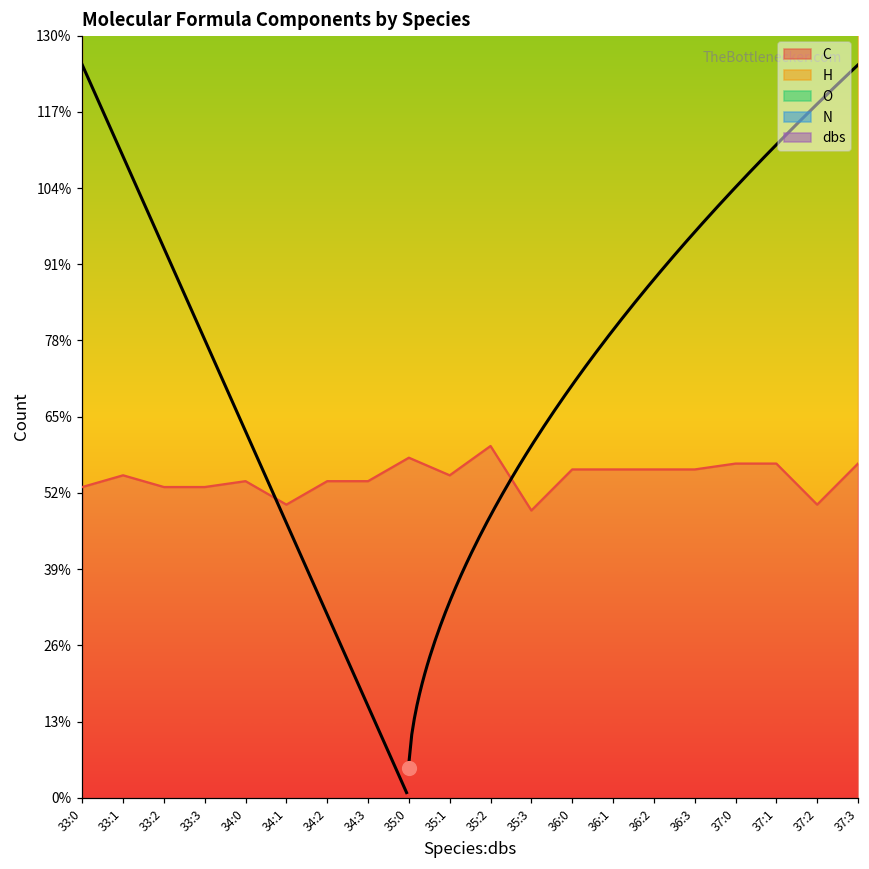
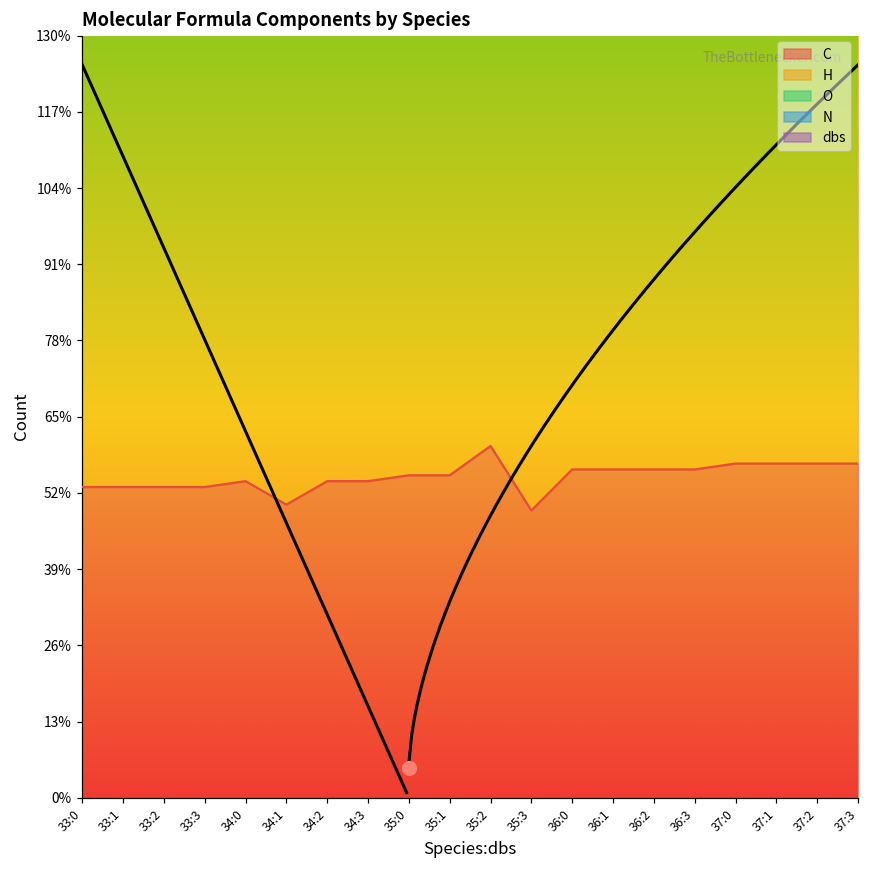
  {
    "C": {
      "33:0": "53%",
-     "33:1": "55%",
+     "33:1": "53%",
      "33:2": "53%",
      "33:3": "53%",
      "34:0": "54%",
      "34:1": "50%",
      "34:2": "54%",
      "34:3": "54%",
-     "35:0": "58%",
+     "35:0": "55%",
      "35:1": "55%",
      "35:2": "60%",
      "35:3": "49%",
      "36:0": "56%",
      "36:1": "56%",
      "36:2": "56%",
      "36:3": "56%",
      "37:0": "57%",
      "37:1": "57%",
-     "37:2": "50%",
+     "37:2": "57%",
      "37:3": "57%"
    }
  }
